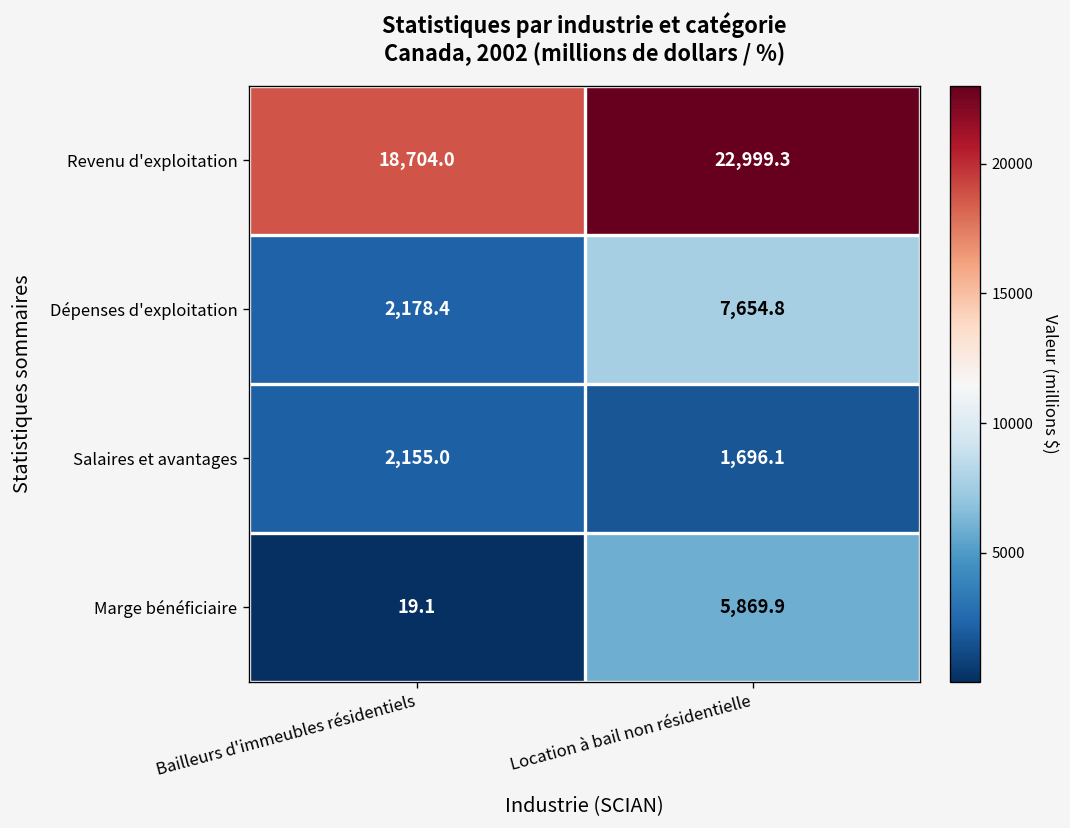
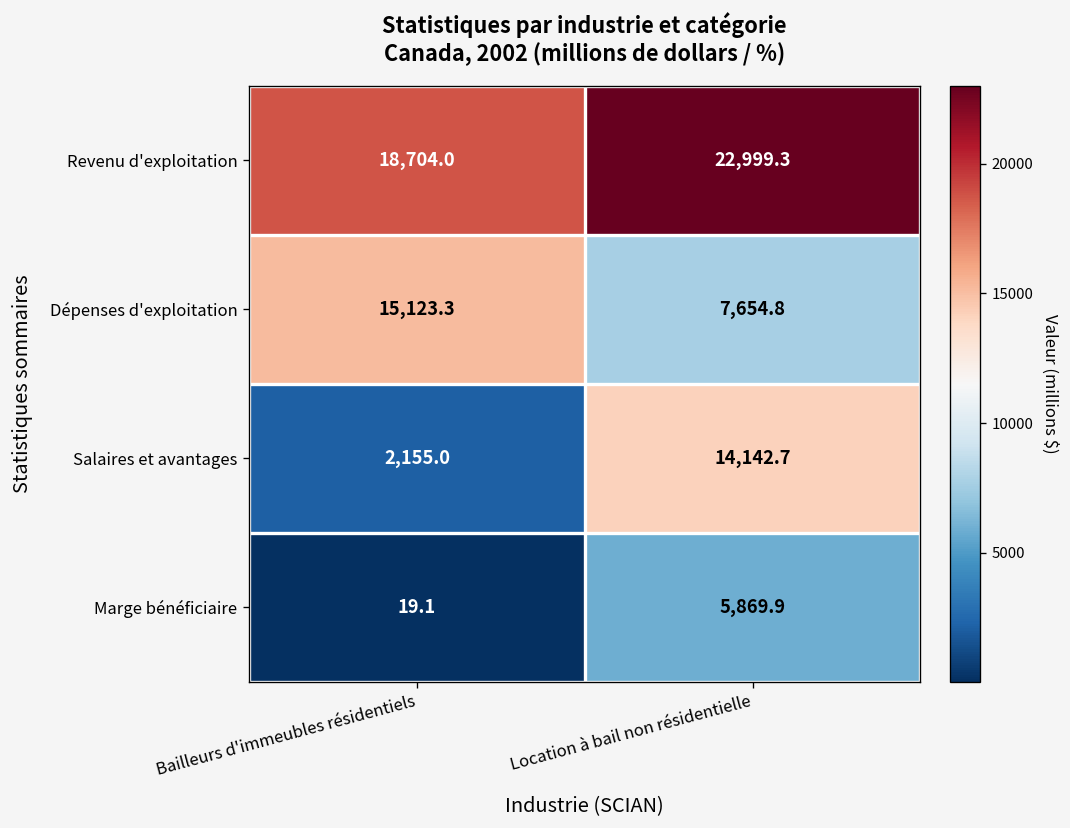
  {
    "Revenu d'exploitation": {
      "Bailleurs d'immeubles résidentiels": "18,704.0",
      "Location à bail non résidentielle": "22,999.3"
    },
    "Dépenses d'exploitation": {
-     "Bailleurs d'immeubles résidentiels": "2,178.4",
+     "Bailleurs d'immeubles résidentiels": "15,123.3",
      "Location à bail non résidentielle": "7,654.8"
    },
    "Salaires et avantages": {
      "Bailleurs d'immeubles résidentiels": "2,155.0",
-     "Location à bail non résidentielle": "1,696.1"
+     "Location à bail non résidentielle": "14,142.7"
    },
    "Marge bénéficiaire": {
      "Bailleurs d'immeubles résidentiels": "19.1",
      "Location à bail non résidentielle": "5,869.9"
    }
  }
